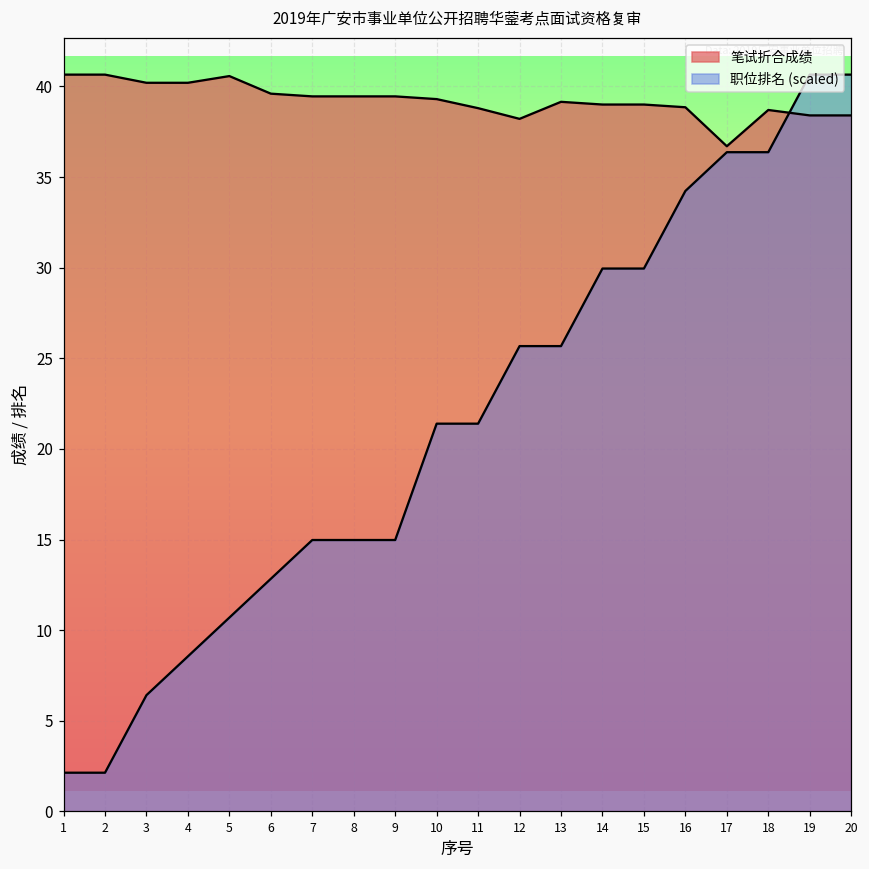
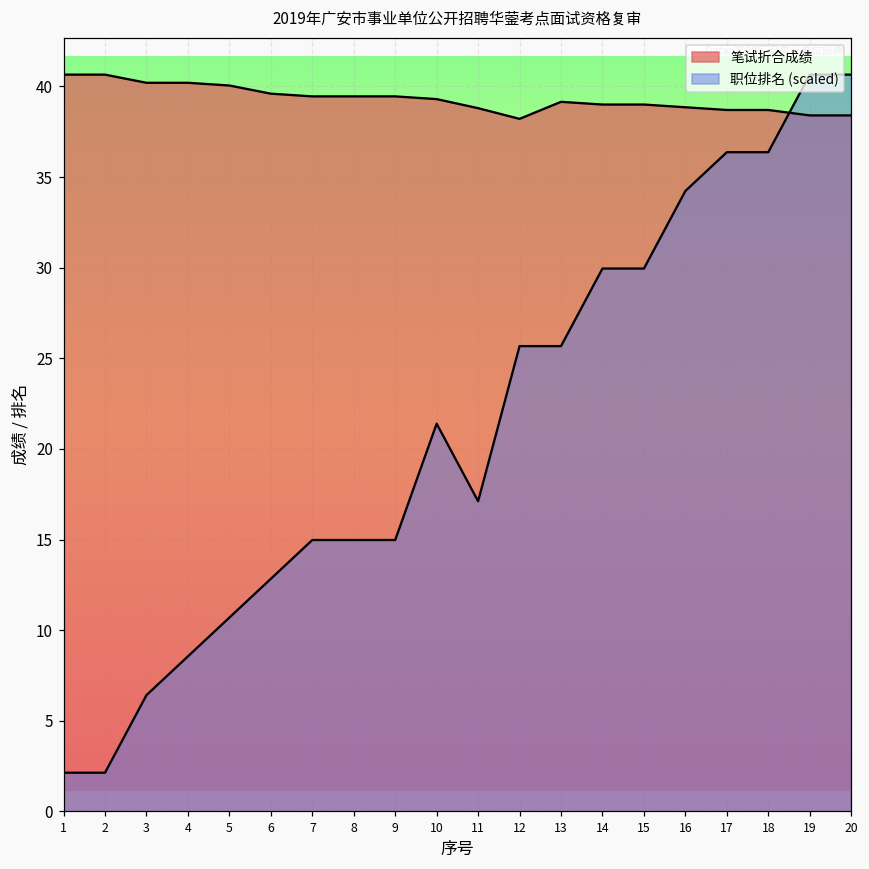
  {
    "笔试折合成绩": {
      "1": 40.7,
      "2": 40.7,
      "3": 40.2,
      "4": 40.2,
-     "5": 40.6,
+     "5": 40.1,
      "6": 39.6,
      "7": 39.5,
      "8": 39.5,
      "9": 39.5,
      "10": 39.3,
      "11": 38.8,
      "12": 38.2,
      "13": 39.2,
      "14": 39.0,
      "15": 39.0,
      "16": 38.9,
-     "17": 36.7,
+     "17": 38.7,
      "18": 38.7,
      "19": 38.4,
      "20": 38.4
    },
    "职位排名 (scaled)": {
      "1": 2.1,
      "2": 2.1,
      "3": 6.4,
      "4": 8.6,
      "5": 10.7,
      "6": 12.8,
      "7": 15.0,
      "8": 15.0,
      "9": 15.0,
      "10": 21.4,
-     "11": 21.4,
+     "11": 17.1,
      "12": 25.7,
      "13": 25.7,
      "14": 30.0,
      "15": 30.0,
      "16": 34.2,
      "17": 36.4,
      "18": 36.4,
      "20": 40.7
    }
  }
